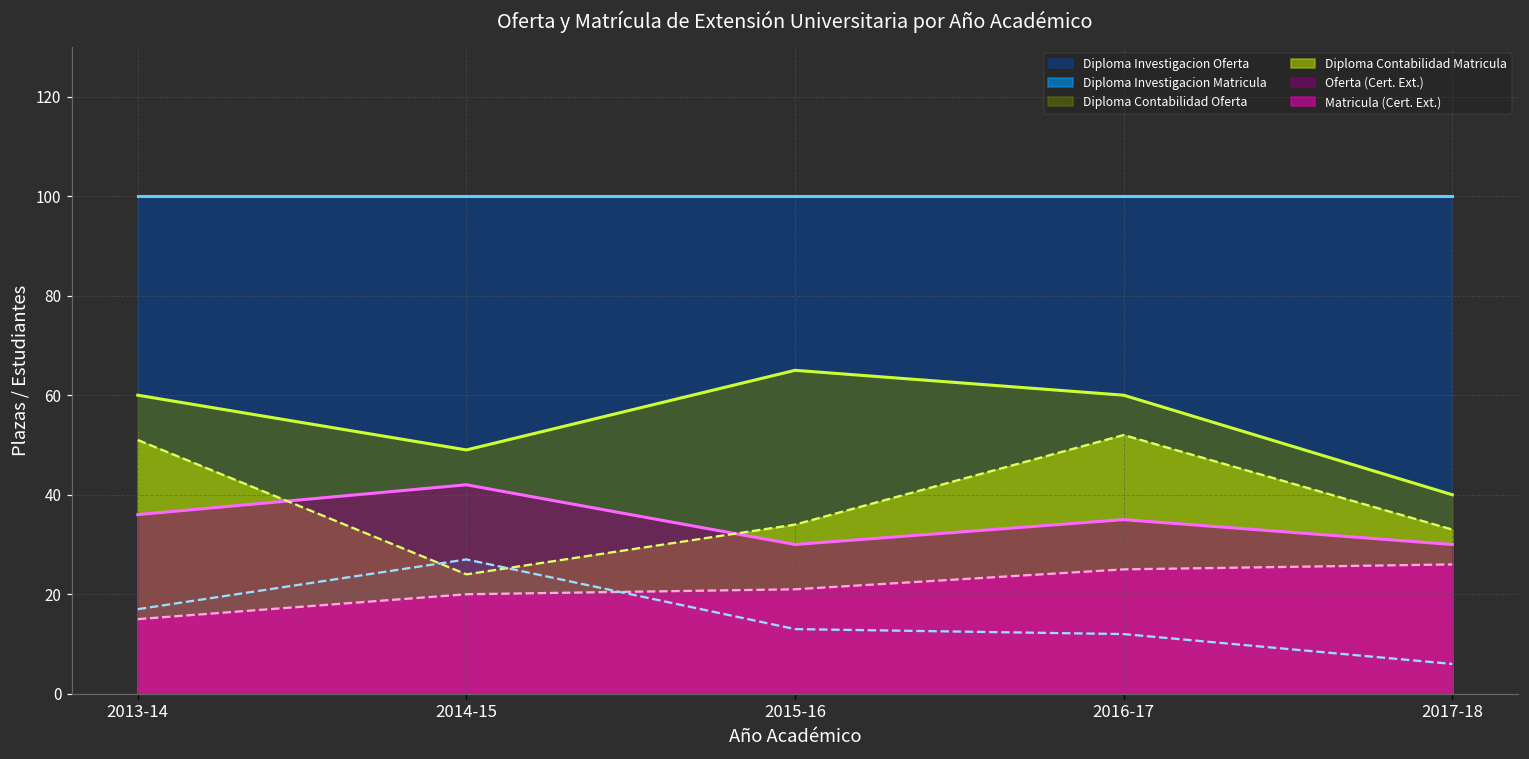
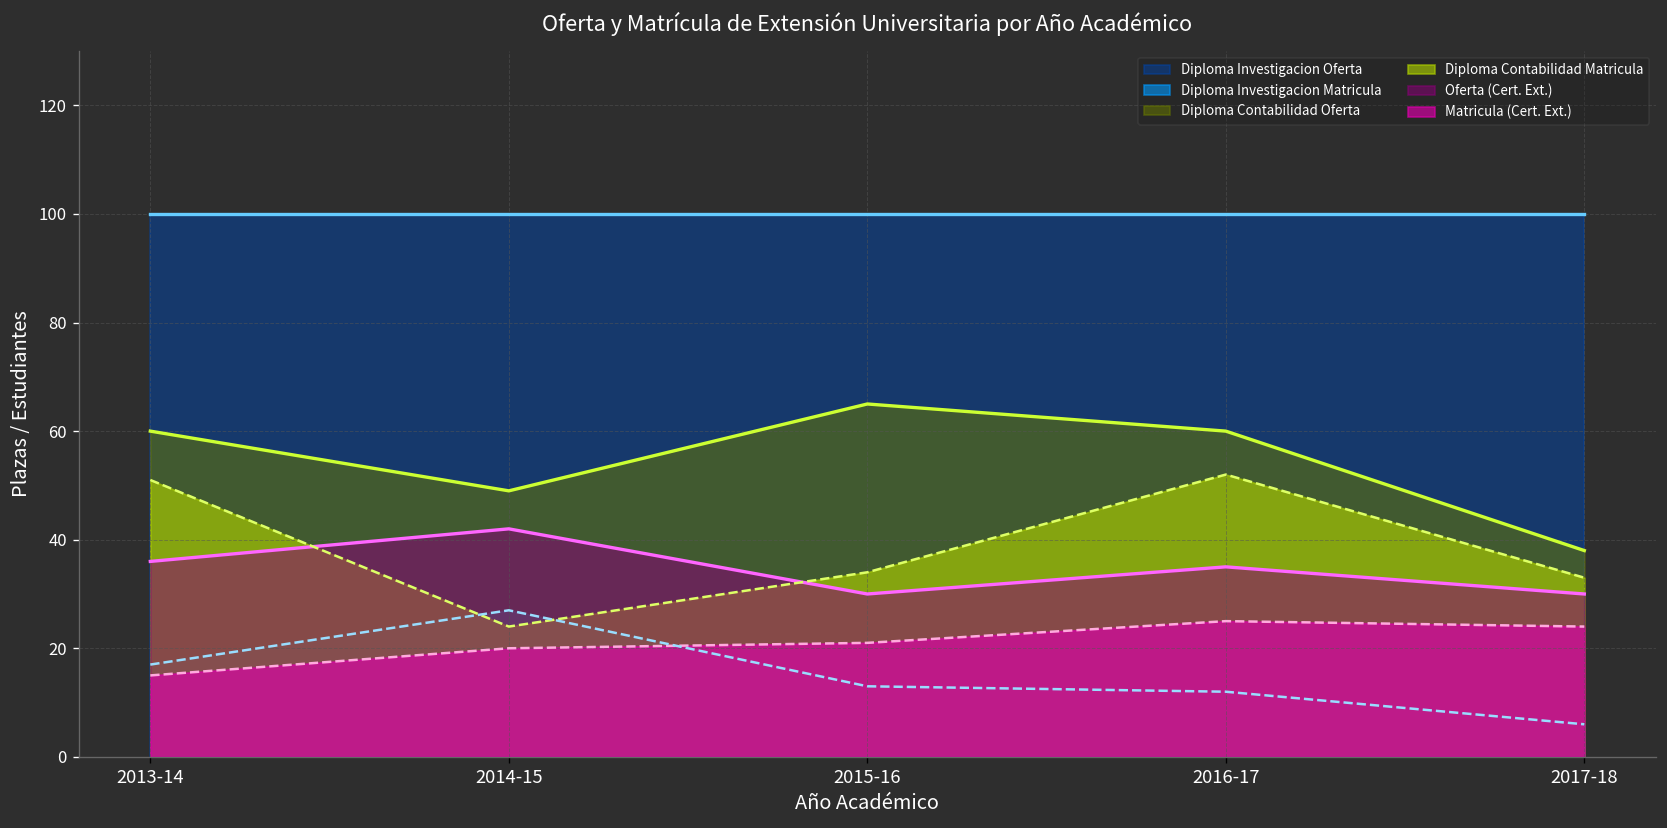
  {
    "Diploma Investigacion Oferta": {
      "2013-14": 100,
      "2014-15": 100,
      "2015-16": 100,
      "2016-17": 100,
      "2017-18": 100
    },
    "Diploma Investigacion Matricula": {
      "2013-14": 17,
      "2014-15": 27,
      "2015-16": 13,
      "2016-17": 12,
      "2017-18": 6
    },
    "Diploma Contabilidad Oferta": {
      "2013-14": 60,
      "2014-15": 49,
      "2015-16": 65,
      "2016-17": 60,
-     "2017-18": 40
+     "2017-18": 38
    },
    "Diploma Contabilidad Matricula": {
      "2013-14": 51,
      "2014-15": 24,
      "2015-16": 34,
      "2016-17": 52,
      "2017-18": 33
    },
    "Oferta (Cert. Ext.)": {
      "2013-14": 36,
      "2014-15": 42,
      "2015-16": 30,
      "2016-17": 35,
      "2017-18": 30
    },
    "Matricula (Cert. Ext.)": {
      "2013-14": 15,
      "2014-15": 20,
      "2015-16": 21,
      "2016-17": 25,
-     "2017-18": 26
+     "2017-18": 24
    }
  }
